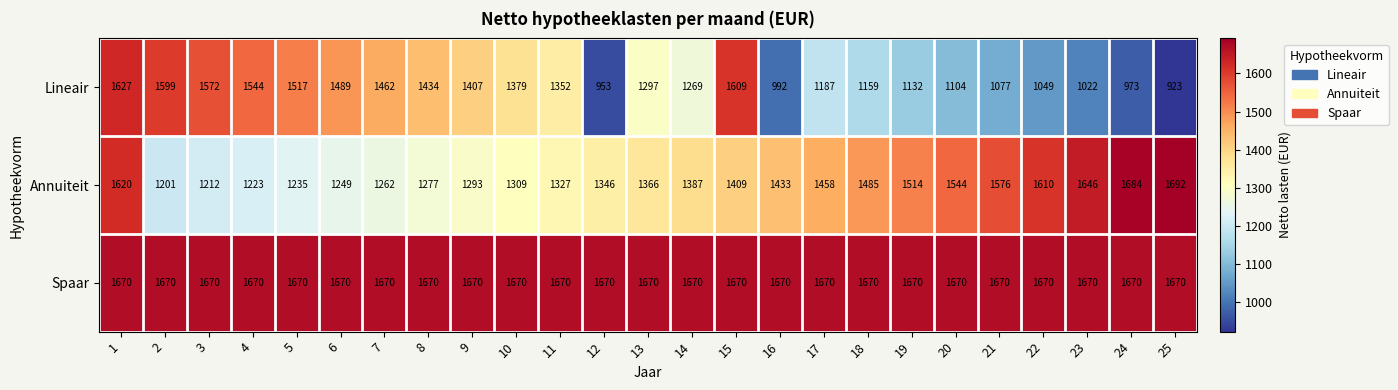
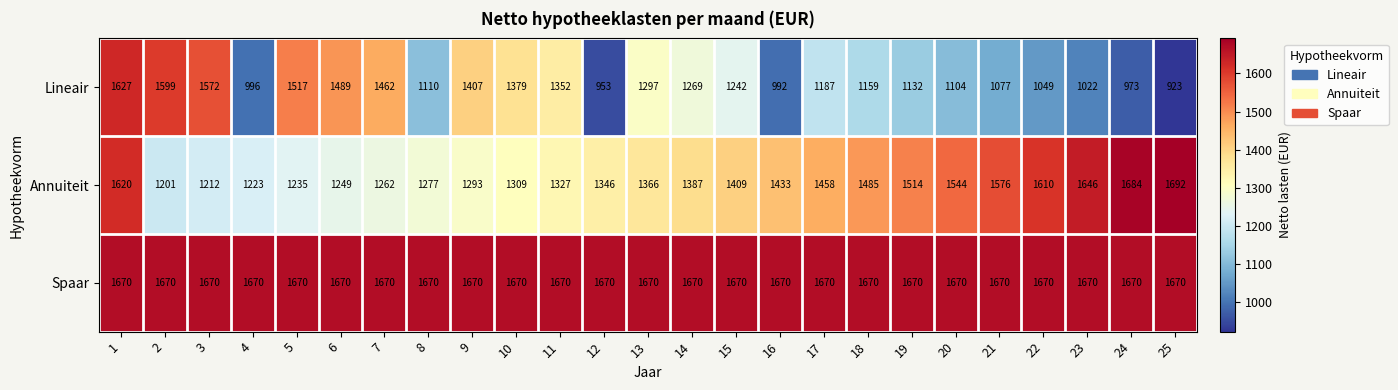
  {
    "Lineair": {
      "1": 1627,
      "2": 1599,
      "3": 1572,
-     "4": 1544,
+     "4": 996,
      "5": 1517,
      "6": 1489,
      "7": 1462,
-     "8": 1434,
+     "8": 1110,
      "9": 1407,
      "10": 1379,
      "11": 1352,
      "12": 953,
      "13": 1297,
      "14": 1269,
-     "15": 1609,
+     "15": 1242,
      "16": 992,
      "17": 1187,
      "18": 1159,
      "19": 1132,
      "20": 1104,
      "21": 1077,
      "22": 1049,
      "23": 1022,
      "24": 973,
      "25": 923
    },
    "Annuiteit": {
      "1": 1620,
      "2": 1201,
      "3": 1212,
      "4": 1223,
      "5": 1235,
      "6": 1249,
      "7": 1262,
      "8": 1277,
      "9": 1293,
      "10": 1309,
      "11": 1327,
      "12": 1346,
      "13": 1366,
      "14": 1387,
      "15": 1409,
      "16": 1433,
      "17": 1458,
      "18": 1485,
      "19": 1514,
      "20": 1544,
      "21": 1576,
      "22": 1610,
      "23": 1646,
      "24": 1684,
      "25": 1692
    },
    "Spaar": {
      "1": 1670,
      "2": 1670,
      "3": 1670,
      "4": 1670,
      "5": 1670,
      "6": 1670,
      "7": 1670,
      "8": 1670,
      "9": 1670,
      "10": 1670,
      "11": 1670,
      "12": 1670,
      "13": 1670,
      "14": 1670,
      "15": 1670,
      "16": 1670,
      "17": 1670,
      "18": 1670,
      "19": 1670,
      "20": 1670,
      "21": 1670,
      "22": 1670,
      "23": 1670,
      "24": 1670,
      "25": 1670
    }
  }
